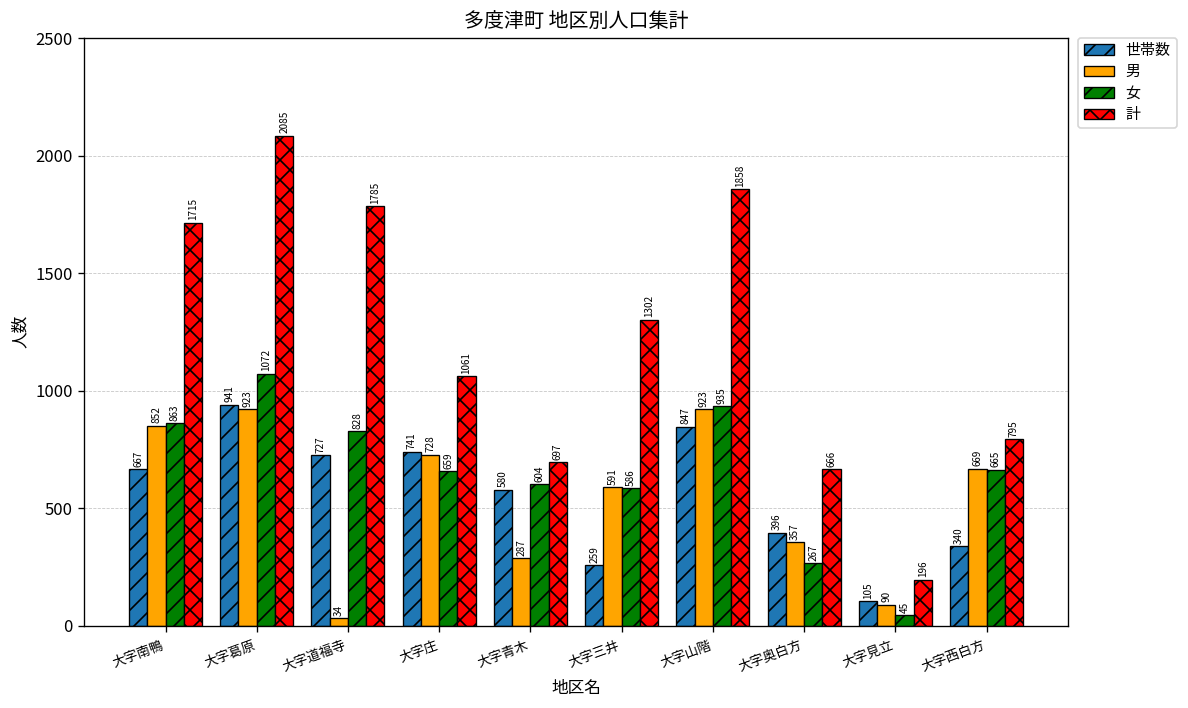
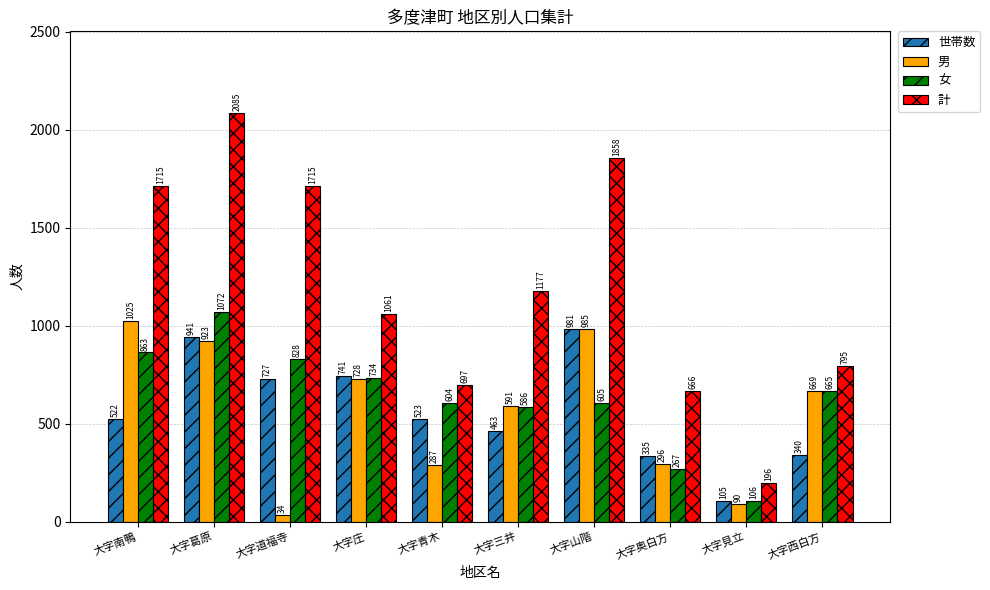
  {
    "世帯数": {
-     "大字南鴨": 667,
+     "大字南鴨": 522,
      "大字葛原": 941,
      "大字道福寺": 727,
      "大字庄": 741,
-     "大字青木": 580,
-     "大字三井": 259,
-     "大字山階": 847,
-     "大字奥白方": 396,
+     "大字青木": 523,
+     "大字三井": 463,
+     "大字山階": 981,
+     "大字奥白方": 335,
      "大字見立": 105,
      "大字西白方": 340
    },
    "男": {
-     "大字南鴨": 852,
+     "大字南鴨": 1025,
      "大字葛原": 923,
      "大字道福寺": 34,
      "大字庄": 728,
      "大字青木": 287,
      "大字三井": 591,
-     "大字山階": 923,
-     "大字奥白方": 357,
+     "大字山階": 985,
+     "大字奥白方": 296,
      "大字見立": 90,
      "大字西白方": 669
    },
    "女": {
      "大字南鴨": 863,
      "大字葛原": 1072,
      "大字道福寺": 828,
-     "大字庄": 659,
+     "大字庄": 734,
      "大字青木": 604,
      "大字三井": 586,
-     "大字山階": 935,
+     "大字山階": 605,
      "大字奥白方": 267,
-     "大字見立": 45,
+     "大字見立": 106,
      "大字西白方": 665
    },
    "計": {
      "大字南鴨": 1715,
      "大字葛原": 2085,
-     "大字道福寺": 1785,
+     "大字道福寺": 1715,
      "大字庄": 1061,
      "大字青木": 697,
-     "大字三井": 1302,
+     "大字三井": 1177,
      "大字山階": 1858,
      "大字奥白方": 666,
      "大字見立": 196,
      "大字西白方": 795
    }
  }
